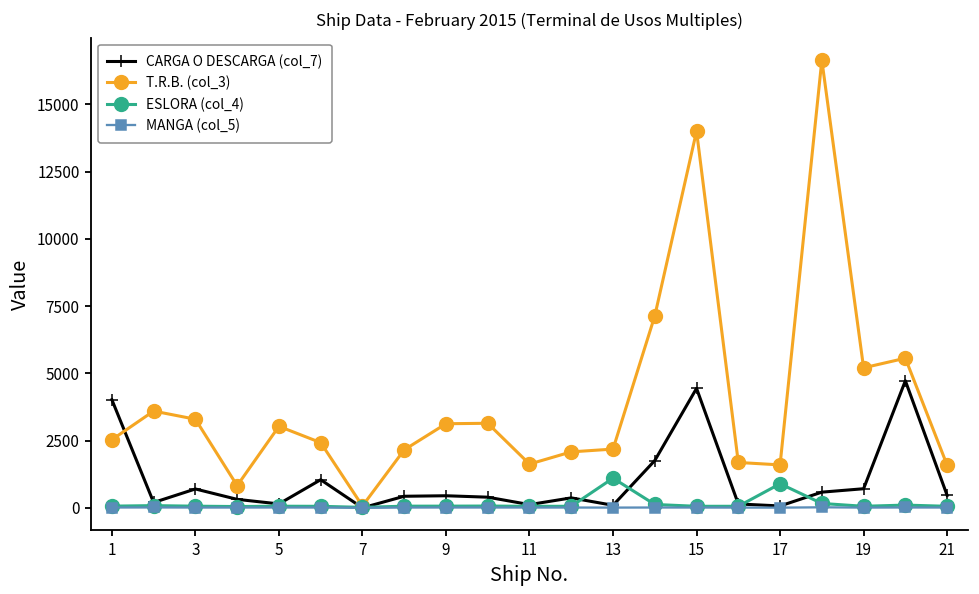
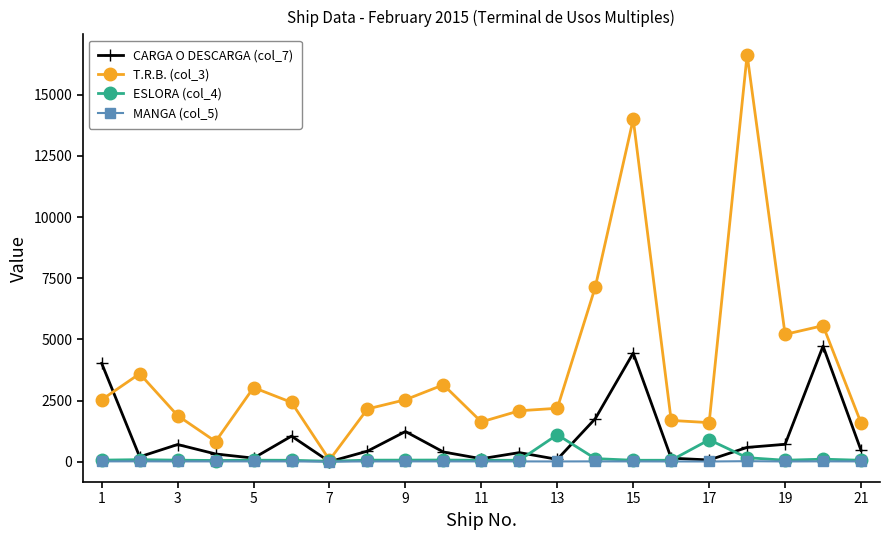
  {
    "CARGA O DESCARGA (col_7)": {
      "1": 4000,
      "3": 700,
-     "9": 500,
+     "9": 1200,
      "15": 4400,
      "19": 700,
      "21": 500
    },
    "T.R.B. (col_3)": {
      "1": 2500,
-     "3": 3300,
+     "3": 1900,
      "5": 3000,
-     "9": 3100,
+     "9": 2500,
      "11": 1600,
      "13": 2200,
      "15": 14000,
      "17": 1600,
      "19": 5200,
      "21": 1600
    },
    "ESLORA (col_4)": {
      "13": 1100,
      "17": 900
    }
  }
